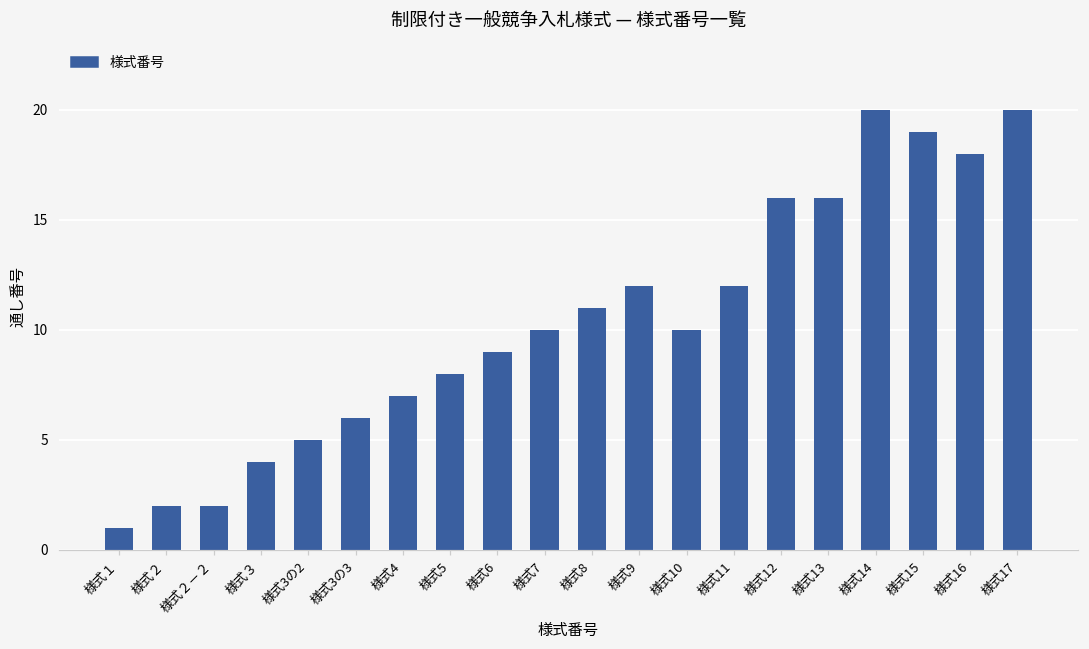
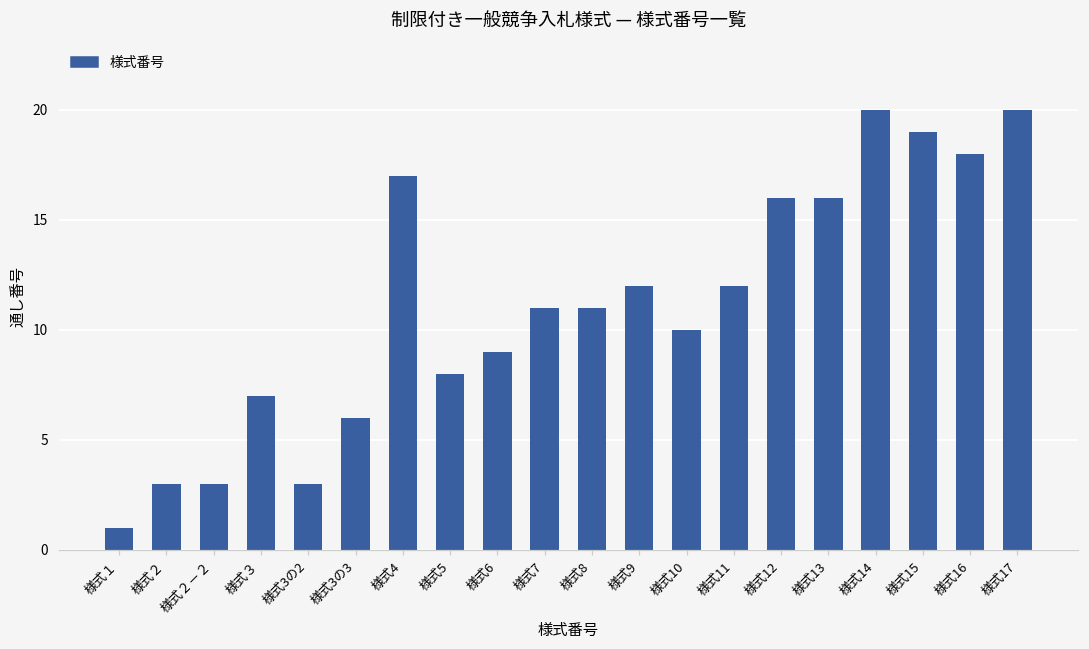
  {
    "様式１": 1,
-   "様式２": 2,
-   "様式２－２": 2,
-   "様式３": 4,
-   "様式3の2": 5,
+   "様式２": 3,
+   "様式２－２": 3,
+   "様式３": 7,
+   "様式3の2": 3,
    "様式3の3": 6,
-   "様式4": 7,
+   "様式4": 17,
    "様式5": 8,
    "様式6": 9,
-   "様式7": 10,
+   "様式7": 11,
    "様式8": 11,
    "様式9": 12,
    "様式10": 10,
    "様式11": 12,
    "様式12": 16,
    "様式13": 16,
    "様式14": 20,
    "様式15": 19,
    "様式16": 18,
    "様式17": 20
  }
